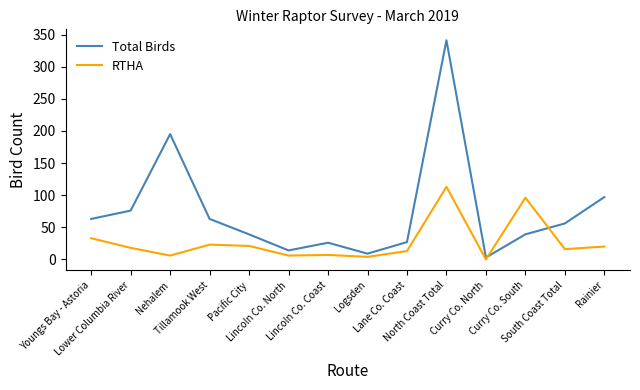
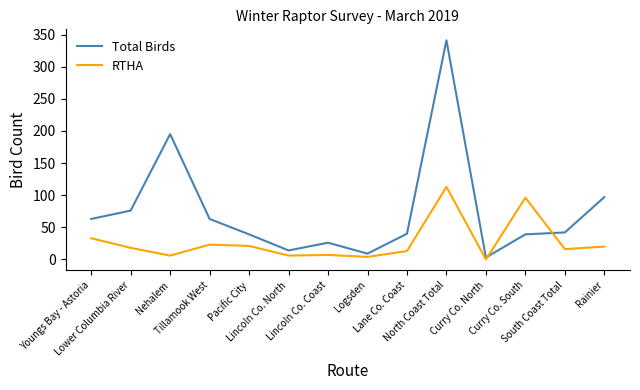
  {
    "Total Birds": {
      "Youngs Bay - Astoria": 60,
      "Lower Columbia River": 80,
      "Nehalem": 200,
      "Tillamook West": 60,
      "Pacific City": 40,
      "Lincoln Co. North": 10,
      "Lincoln Co. Coast": 30,
      "Logsden": 10,
-     "Lane Co. Coast": 30,
+     "Lane Co. Coast": 40,
      "North Coast Total": 340,
      "Curry Co. South": 40,
-     "South Coast Total": 60,
+     "South Coast Total": 40,
      "Rainier": 100
    },
    "RTHA": {
      "Youngs Bay - Astoria": 30,
      "Lower Columbia River": 20,
      "Nehalem": 10,
      "Tillamook West": 20,
      "Pacific City": 20,
      "Lincoln Co. North": 10,
      "Lincoln Co. Coast": 10,
      "Logsden": 0,
      "Lane Co. Coast": 10,
      "North Coast Total": 110,
      "Curry Co. South": 100,
      "South Coast Total": 20,
      "Rainier": 20
    }
  }
